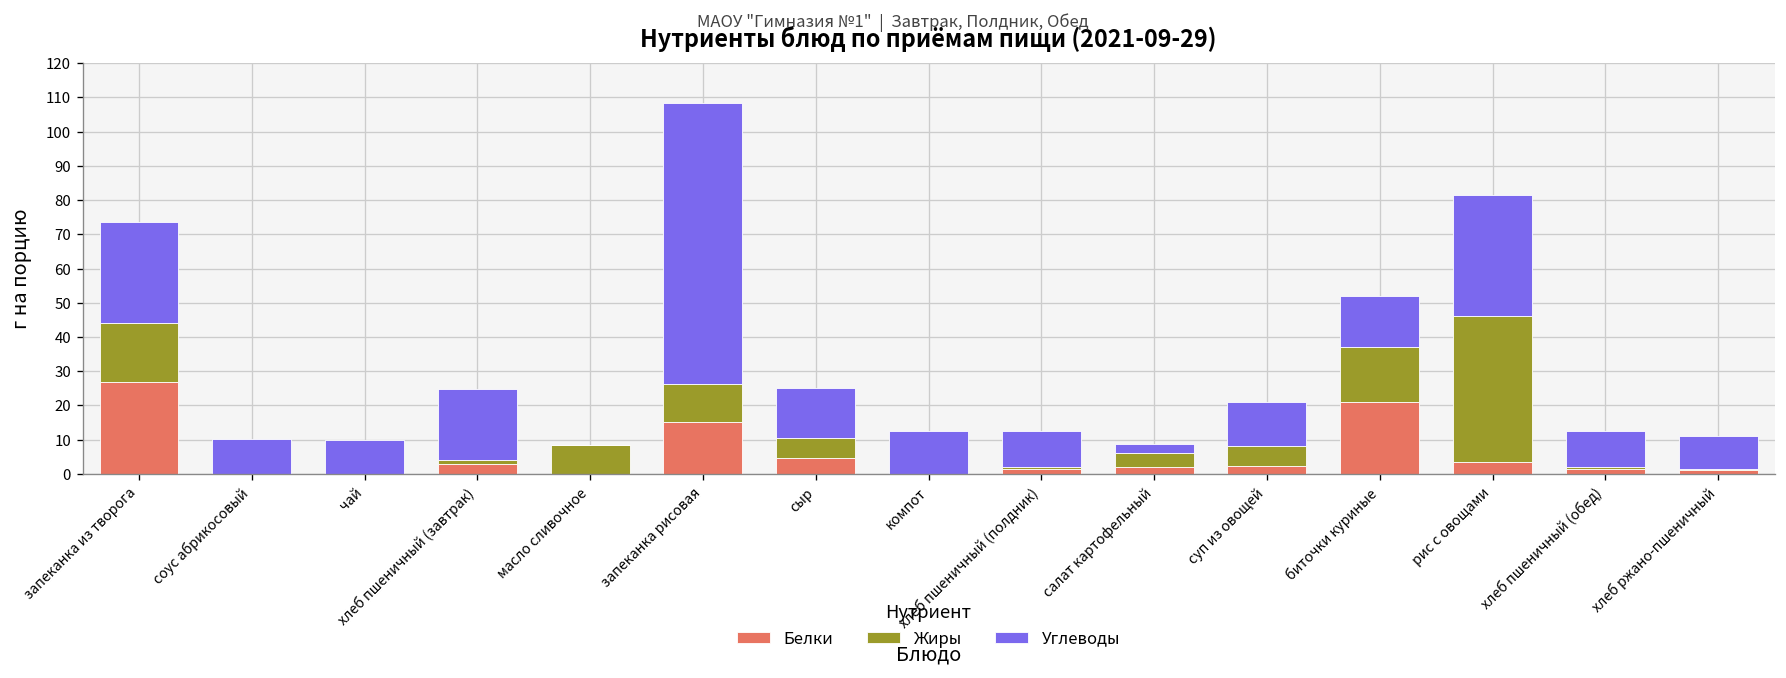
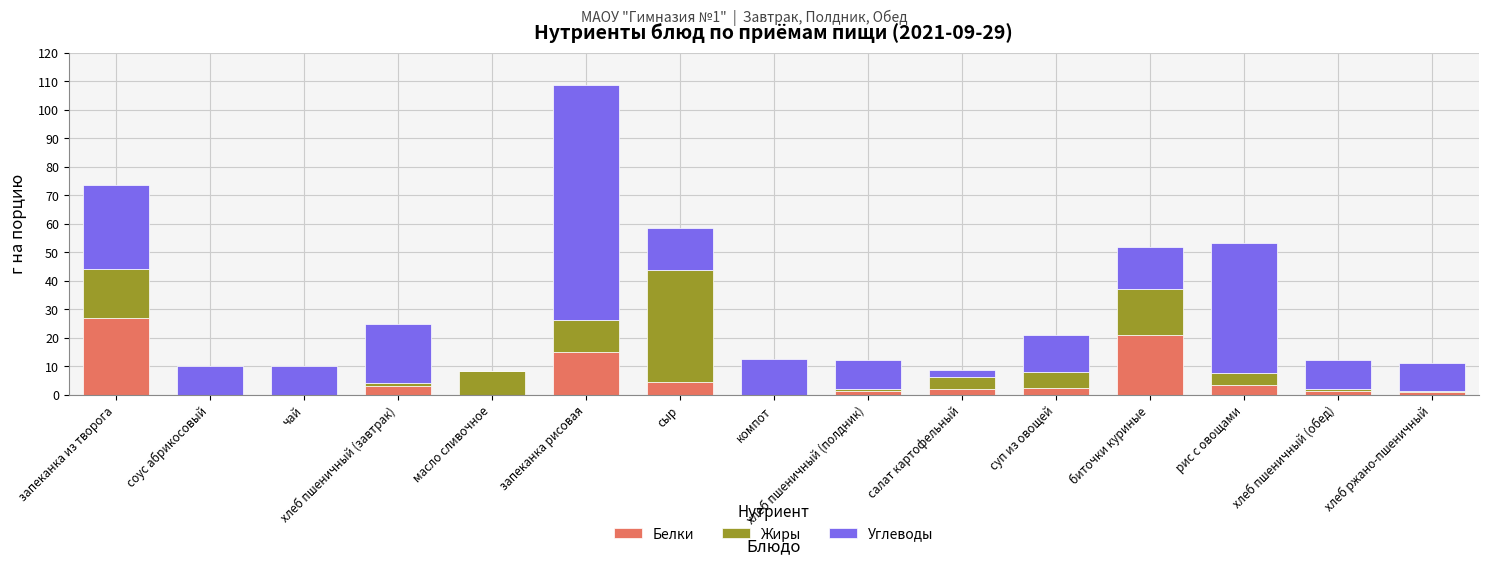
  {
    "Белки": {
      "запеканка из творога": 27,
      "чай": 0,
      "хлеб пшеничный (завтрак)": 3,
      "запеканка рисовая": 15,
      "сыр": 5,
      "хлеб пшеничный (полдник)": 2,
      "салат картофельный": 2,
      "суп из овощей": 2,
      "биточки куриные": 21,
      "рис с овощами": 3,
      "хлеб пшеничный (обед)": 2,
      "хлеб ржано-пшеничный": 1
    },
    "Жиры": {
      "запеканка из творога": 17,
      "соус абрикосовый": 0,
      "чай": 0,
      "хлеб пшеничный (завтрак)": 1,
      "масло сливочное": 8,
      "запеканка рисовая": 11,
-     "сыр": 6,
+     "сыр": 39,
      "компот": 0,
      "салат картофельный": 4,
      "суп из овощей": 6,
      "биточки куриные": 16,
-     "рис с овощами": 43
+     "рис с овощами": 4
    },
    "Углеводы": {
      "запеканка из творога": 30,
      "соус абрикосовый": 10,
      "чай": 10,
      "хлеб пшеничный (завтрак)": 21,
      "запеканка рисовая": 82,
      "сыр": 15,
      "компот": 12,
      "хлеб пшеничный (полдник)": 10,
      "салат картофельный": 3,
      "суп из овощей": 13,
      "биточки куриные": 15,
-     "рис с овощами": 36,
+     "рис с овощами": 46,
      "хлеб пшеничный (обед)": 10,
      "хлеб ржано-пшеничный": 10
    }
  }
